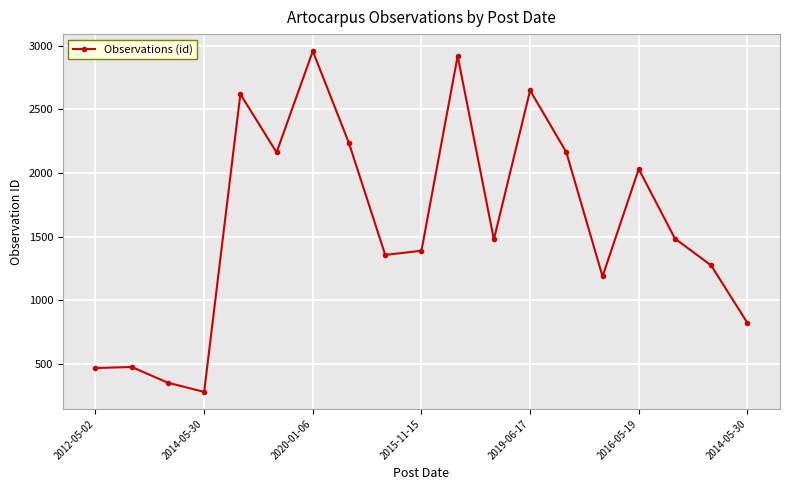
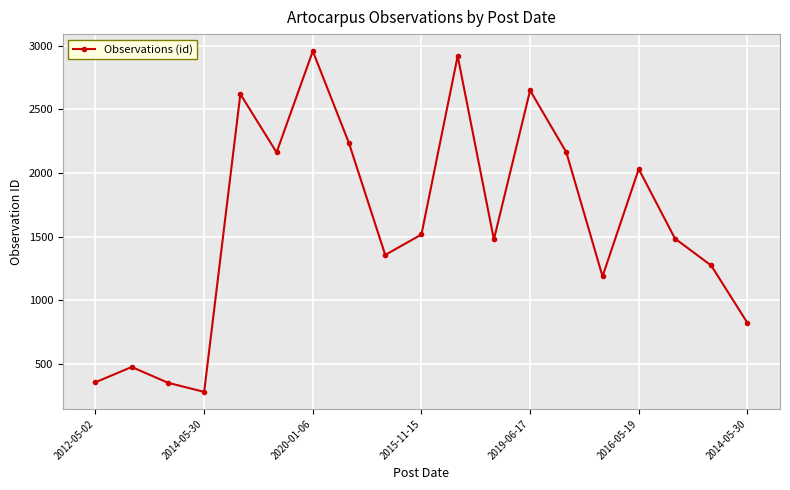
  {
-   "2012-05-02": 470,
+   "2012-05-02": 350,
    "2020-01-06": 2960,
-   "2015-11-15": 1390,
+   "2015-11-15": 1520,
    "2019-06-17": 2650,
    "2016-05-19": 2030
  }
